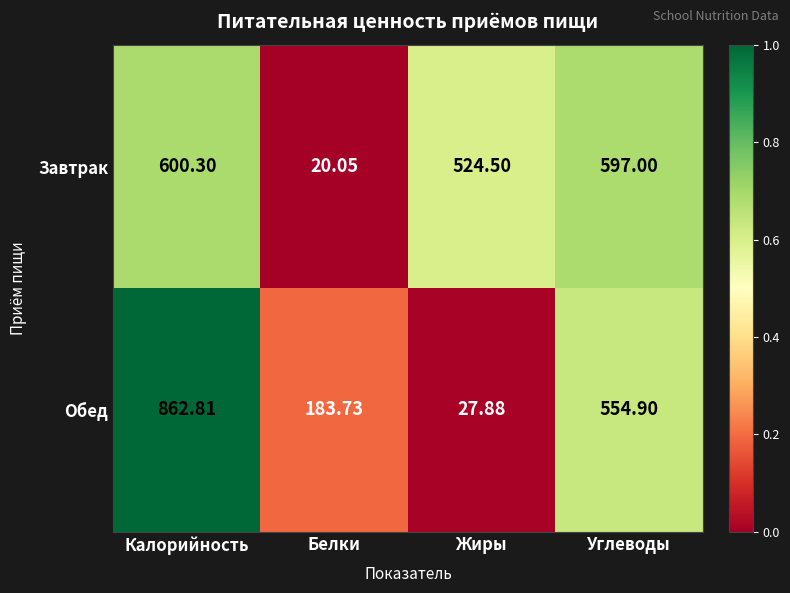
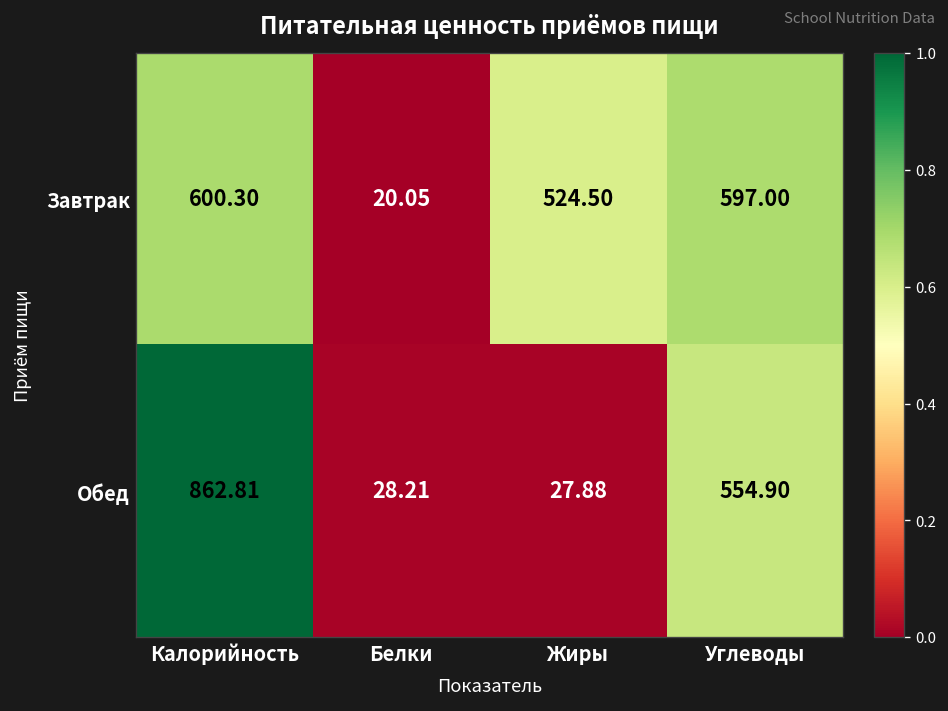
  {
    "Завтрак": {
      "Калорийность": 600.30,
      "Белки": 20.05,
      "Жиры": 524.50,
      "Углеводы": 597.00
    },
    "Обед": {
      "Калорийность": 862.81,
-     "Белки": 183.73,
+     "Белки": 28.21,
      "Жиры": 27.88,
      "Углеводы": 554.90
    }
  }
